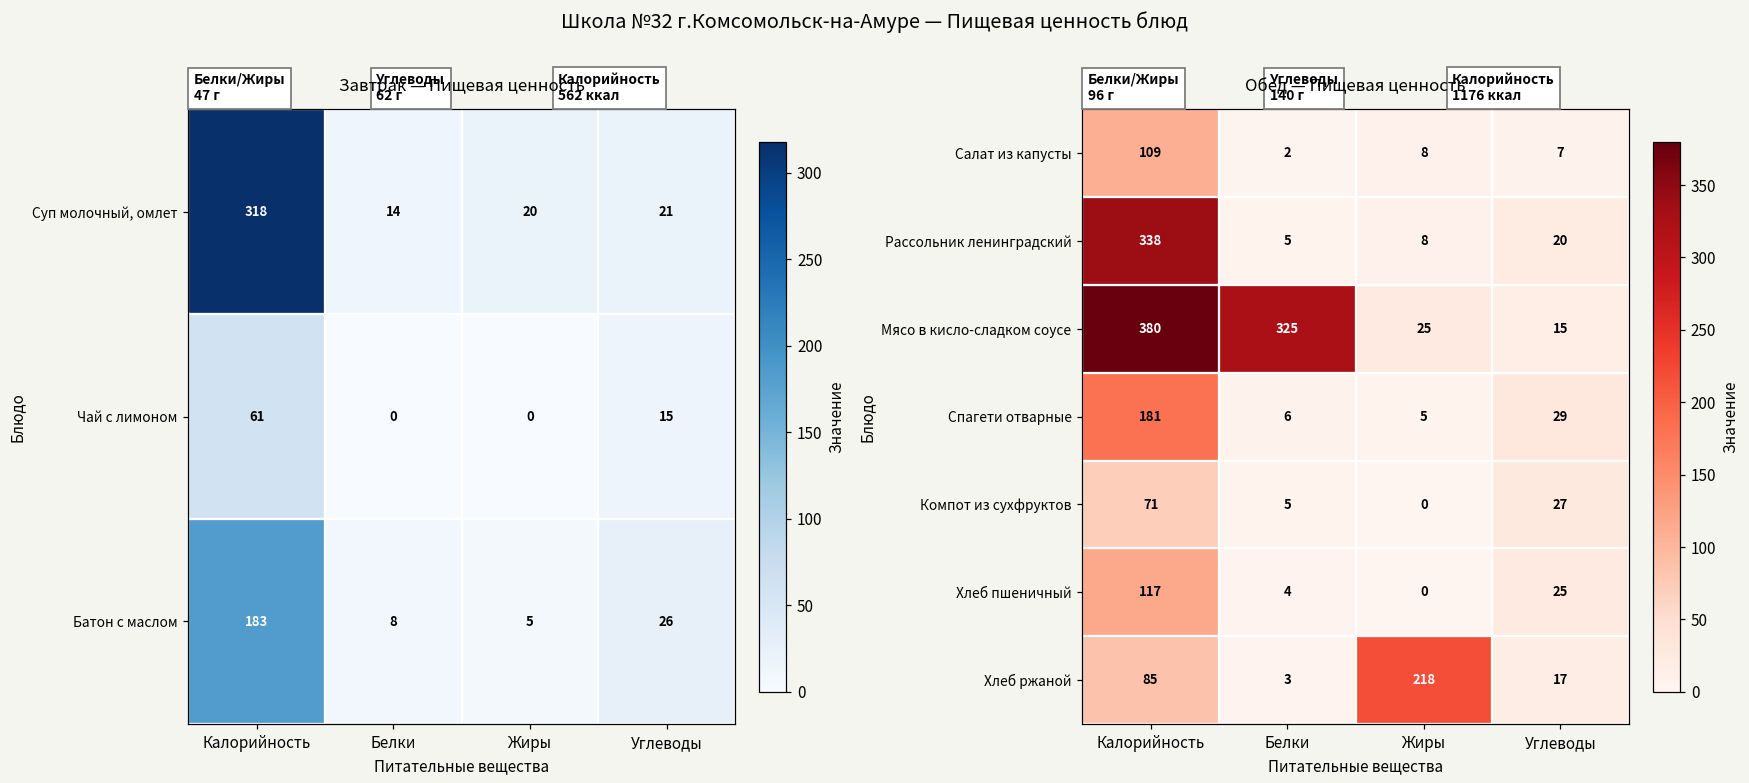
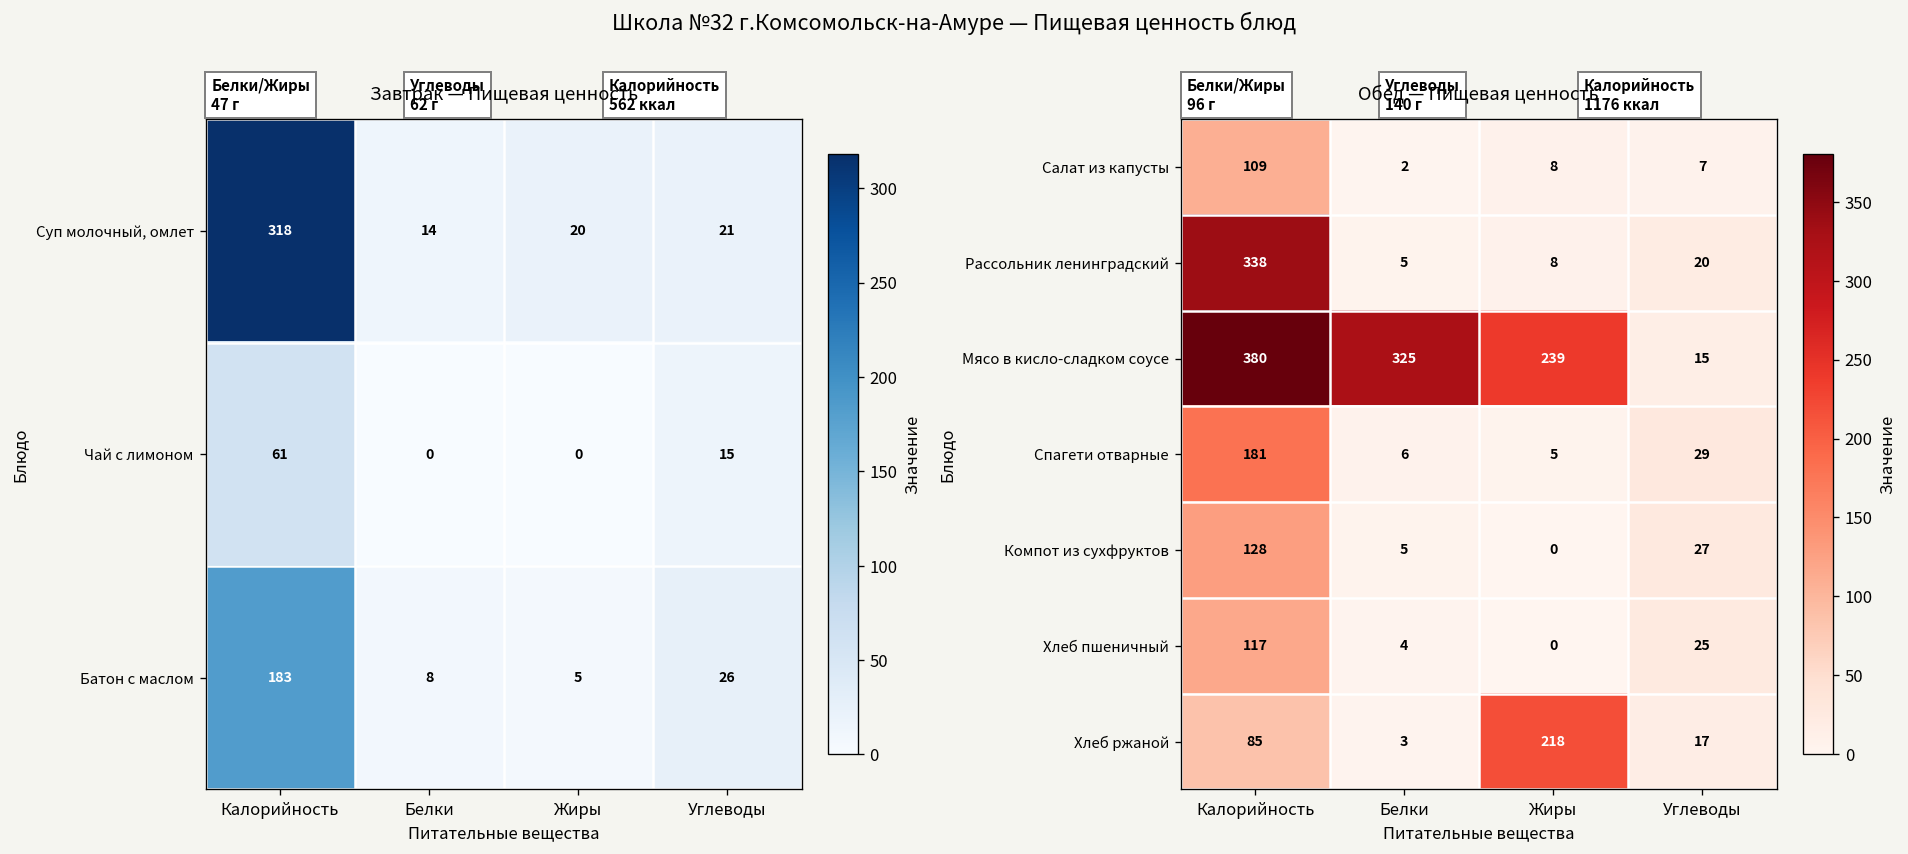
  {
    "Завтрак — Пищевая ценность": {
      "Суп молочный, омлет": {
        "Калорийность": 318,
        "Белки": 14,
        "Жиры": 20,
        "Углеводы": 21
      },
      "Чай с лимоном": {
        "Калорийность": 61,
        "Белки": 0,
        "Жиры": 0,
        "Углеводы": 15
      },
      "Батон с маслом": {
        "Калорийность": 183,
        "Белки": 8,
        "Жиры": 5,
        "Углеводы": 26
      }
    },
    "Обед — Пищевая ценность": {
      "Салат из капусты": {
        "Калорийность": 109,
        "Белки": 2,
        "Жиры": 8,
        "Углеводы": 7
      },
      "Рассольник ленинградский": {
        "Калорийность": 338,
        "Белки": 5,
        "Жиры": 8,
        "Углеводы": 20
      },
      "Мясо в кисло-сладком соусе": {
        "Калорийность": 380,
        "Белки": 325,
-       "Жиры": 25,
+       "Жиры": 239,
        "Углеводы": 15
      },
      "Спагети отварные": {
        "Калорийность": 181,
        "Белки": 6,
        "Жиры": 5,
        "Углеводы": 29
      },
      "Компот из сухфруктов": {
-       "Калорийность": 71,
+       "Калорийность": 128,
        "Белки": 5,
        "Жиры": 0,
        "Углеводы": 27
      },
      "Хлеб пшеничный": {
        "Калорийность": 117,
        "Белки": 4,
        "Жиры": 0,
        "Углеводы": 25
      },
      "Хлеб ржаной": {
        "Калорийность": 85,
        "Белки": 3,
        "Жиры": 218,
        "Углеводы": 17
      }
    }
  }
